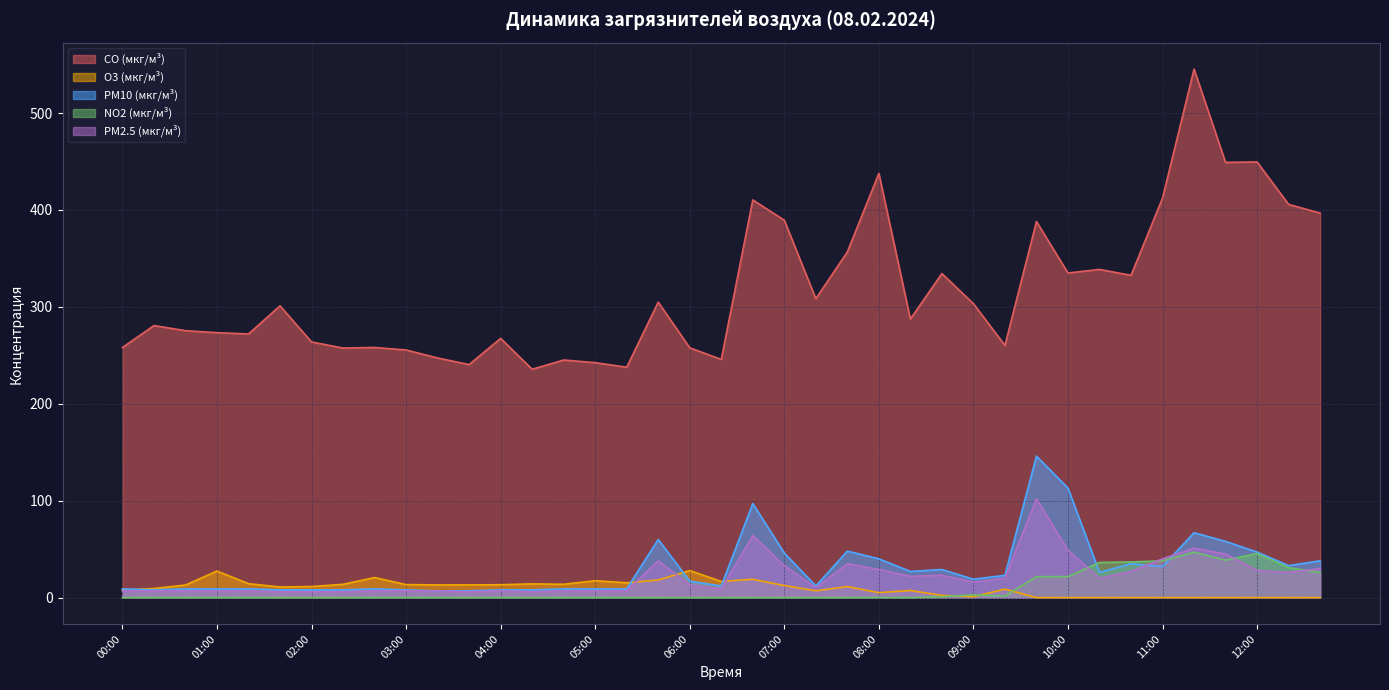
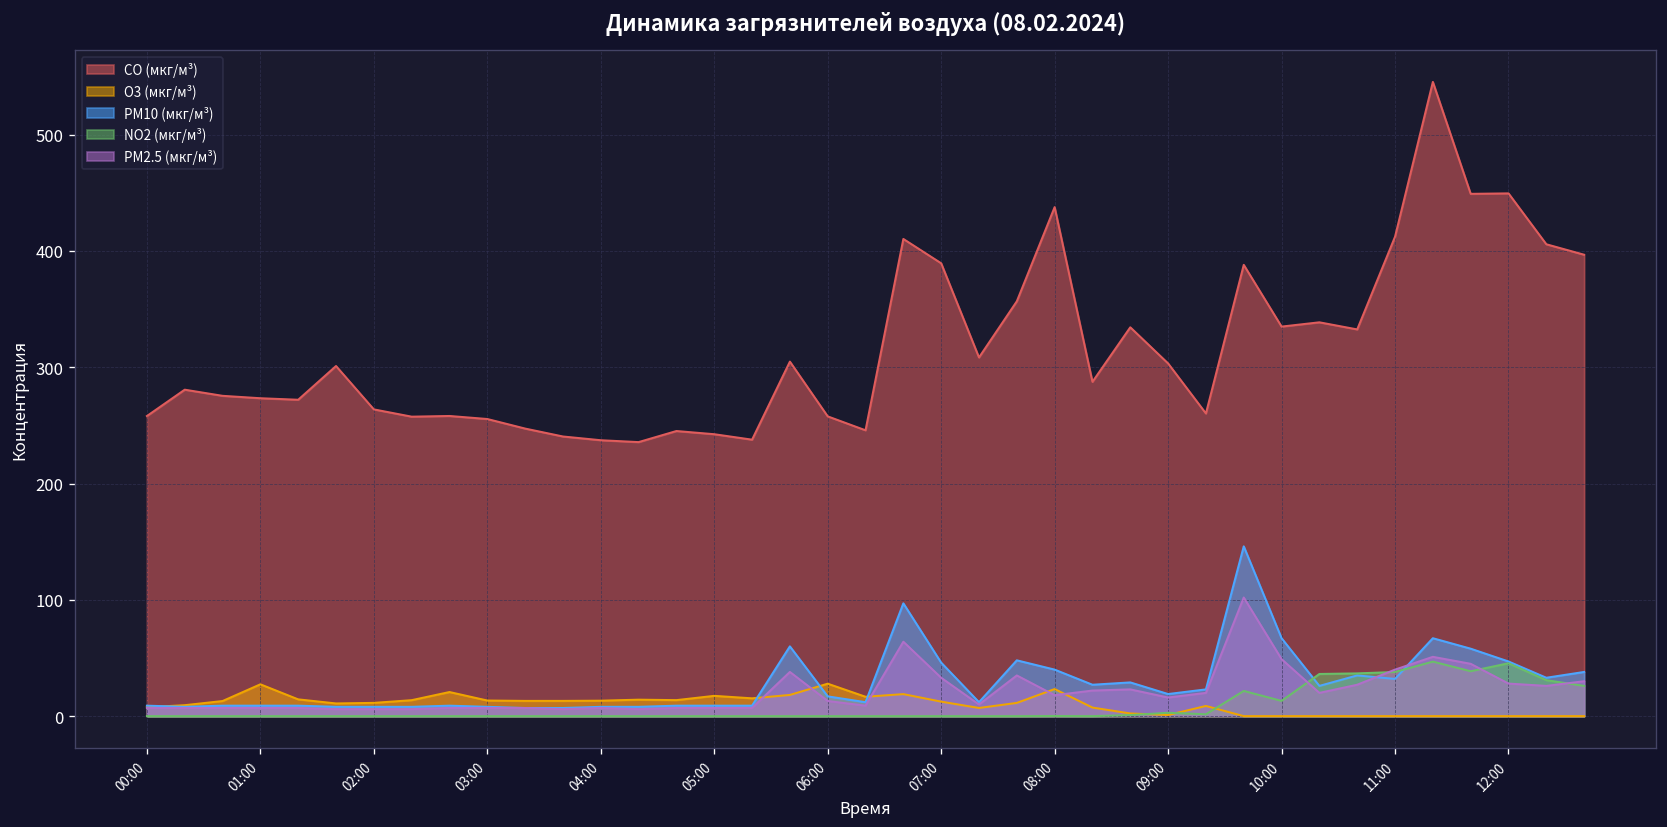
  {
    "CO (мкг/м³)": {
      "00:00": 260,
      "01:00": 270,
      "02:00": 260,
      "03:00": 260,
-     "04:00": 270,
+     "04:00": 240,
      "05:00": 240,
      "06:00": 260,
      "07:00": 390,
      "08:00": 440,
      "09:00": 300,
      "10:00": 330,
      "11:00": 410,
      "12:00": 450
    },
    "O3 (мкг/м³)": {
      "01:00": 30,
      "02:00": 10,
      "03:00": 10,
      "04:00": 10,
      "05:00": 20,
      "06:00": 30,
      "07:00": 10,
-     "08:00": 10,
+     "08:00": 20,
      "10:00": 0,
      "11:00": 0,
      "12:00": 0
    },
    "PM10 (мкг/м³)": {
      "06:00": 20,
      "07:00": 50,
      "08:00": 40,
      "09:00": 20,
-     "10:00": 110,
+     "10:00": 70,
      "11:00": 30
    },
    "NO2 (мкг/м³)": {
      "00:00": 0,
      "01:00": 0,
      "02:00": 0,
      "03:00": 0,
      "04:00": 0,
      "05:00": 0,
      "06:00": 0,
      "07:00": 0,
      "08:00": 0,
-     "10:00": 20
+     "10:00": 10
    },
    "PM2.5 (мкг/м³)": {
      "06:00": 10,
      "07:00": 30,
-     "08:00": 30,
+     "08:00": 20,
      "09:00": 20,
      "10:00": 50,
      "12:00": 30
    }
  }
